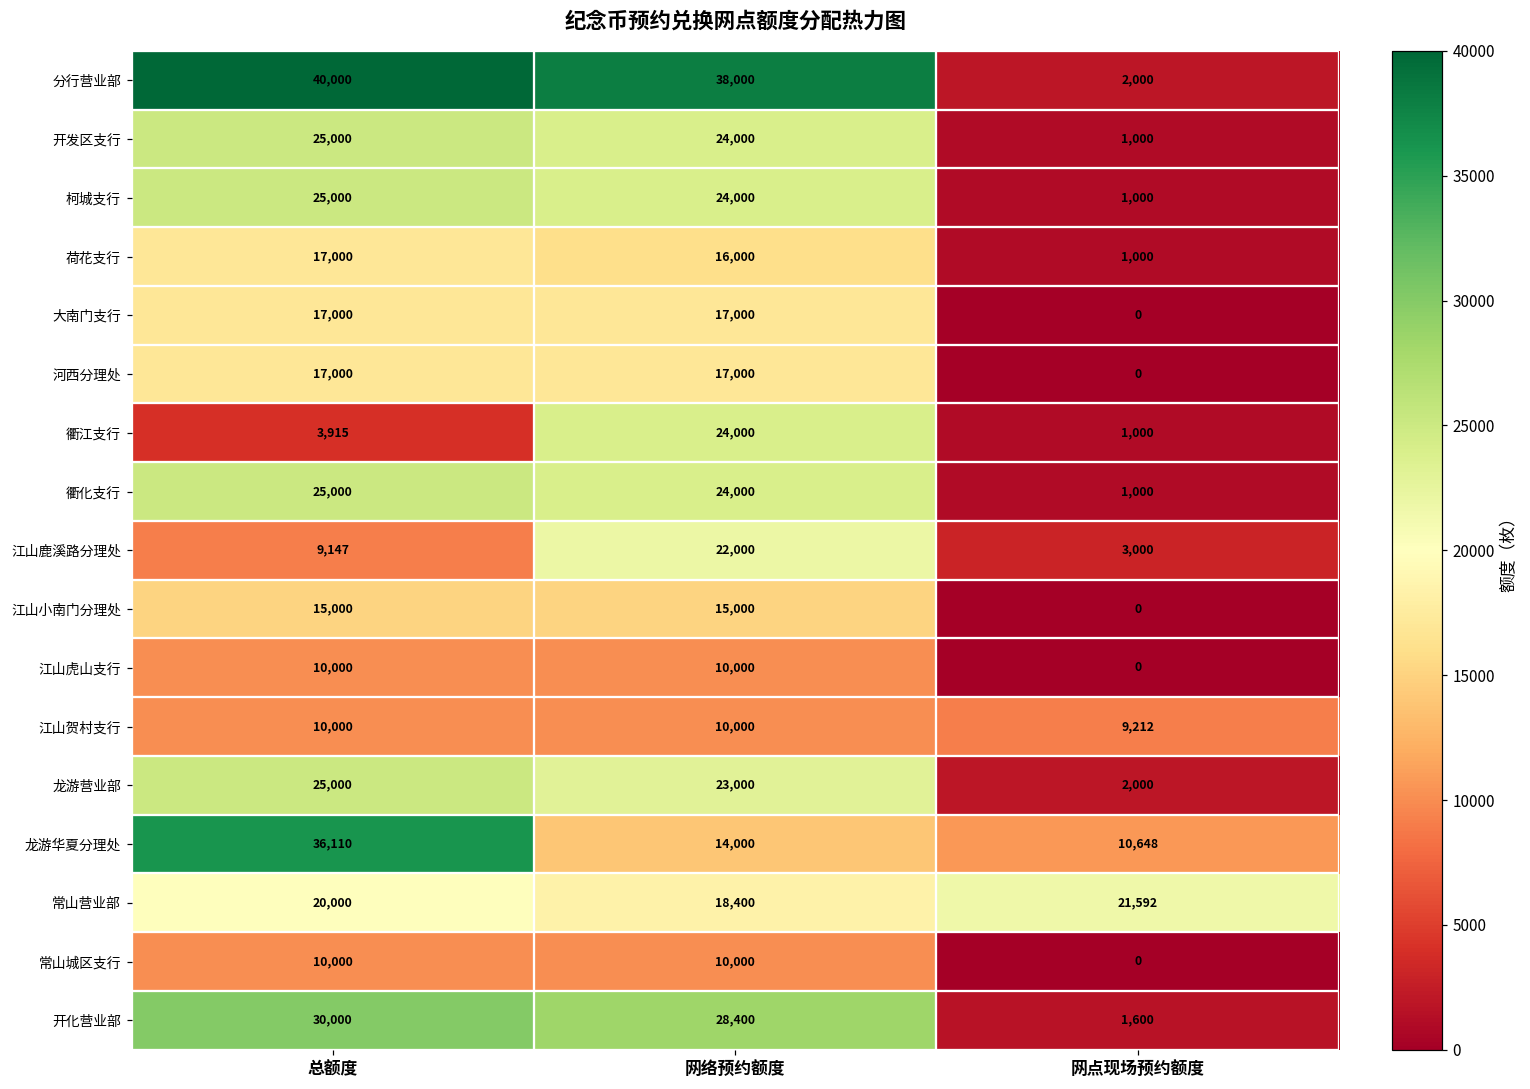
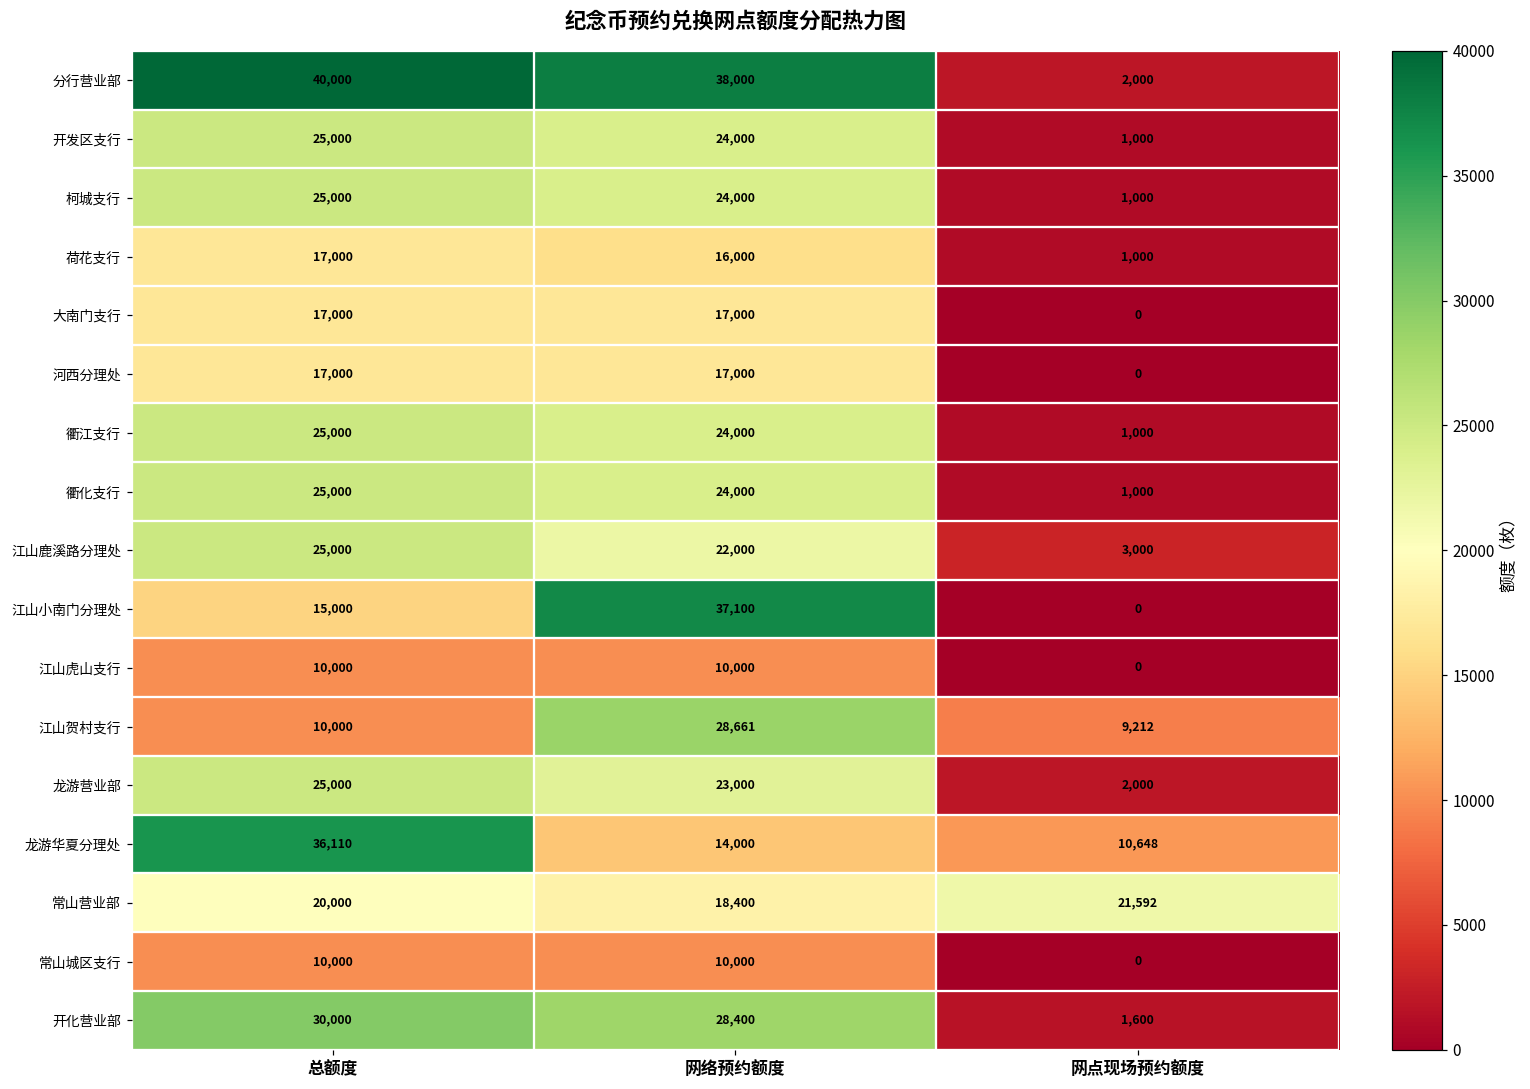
  {
    "分行营业部": {
      "总额度": "40,000",
      "网络预约额度": "38,000",
      "网点现场预约额度": "2,000"
    },
    "开发区支行": {
      "总额度": "25,000",
      "网络预约额度": "24,000",
      "网点现场预约额度": "1,000"
    },
    "柯城支行": {
      "总额度": "25,000",
      "网络预约额度": "24,000",
      "网点现场预约额度": "1,000"
    },
    "荷花支行": {
      "总额度": "17,000",
      "网络预约额度": "16,000",
      "网点现场预约额度": "1,000"
    },
    "大南门支行": {
      "总额度": "17,000",
      "网络预约额度": "17,000",
      "网点现场预约额度": "0"
    },
    "河西分理处": {
      "总额度": "17,000",
      "网络预约额度": "17,000",
      "网点现场预约额度": "0"
    },
    "衢江支行": {
-     "总额度": "3,915",
+     "总额度": "25,000",
      "网络预约额度": "24,000",
      "网点现场预约额度": "1,000"
    },
    "衢化支行": {
      "总额度": "25,000",
      "网络预约额度": "24,000",
      "网点现场预约额度": "1,000"
    },
    "江山鹿溪路分理处": {
-     "总额度": "9,147",
+     "总额度": "25,000",
      "网络预约额度": "22,000",
      "网点现场预约额度": "3,000"
    },
    "江山小南门分理处": {
      "总额度": "15,000",
-     "网络预约额度": "15,000",
+     "网络预约额度": "37,100",
      "网点现场预约额度": "0"
    },
    "江山虎山支行": {
      "总额度": "10,000",
      "网络预约额度": "10,000",
      "网点现场预约额度": "0"
    },
    "江山贺村支行": {
      "总额度": "10,000",
-     "网络预约额度": "10,000",
+     "网络预约额度": "28,661",
      "网点现场预约额度": "9,212"
    },
    "龙游营业部": {
      "总额度": "25,000",
      "网络预约额度": "23,000",
      "网点现场预约额度": "2,000"
    },
    "龙游华夏分理处": {
      "总额度": "36,110",
      "网络预约额度": "14,000",
      "网点现场预约额度": "10,648"
    },
    "常山营业部": {
      "总额度": "20,000",
      "网络预约额度": "18,400",
      "网点现场预约额度": "21,592"
    },
    "常山城区支行": {
      "总额度": "10,000",
      "网络预约额度": "10,000",
      "网点现场预约额度": "0"
    },
    "开化营业部": {
      "总额度": "30,000",
      "网络预约额度": "28,400",
      "网点现场预约额度": "1,600"
    }
  }
